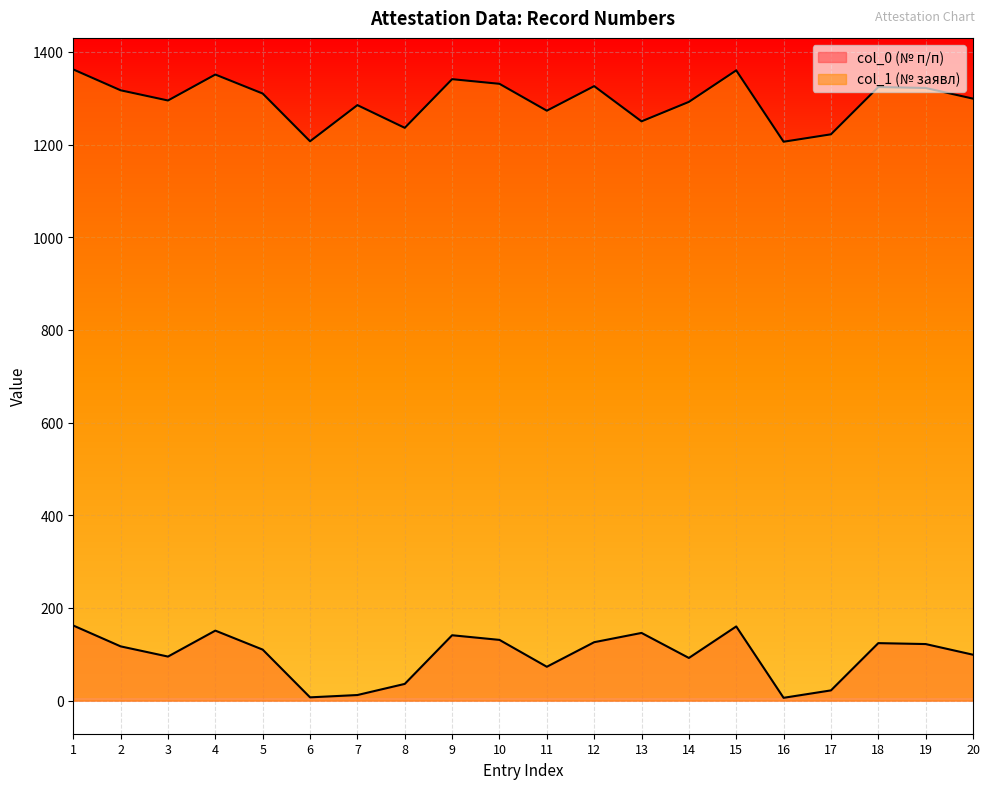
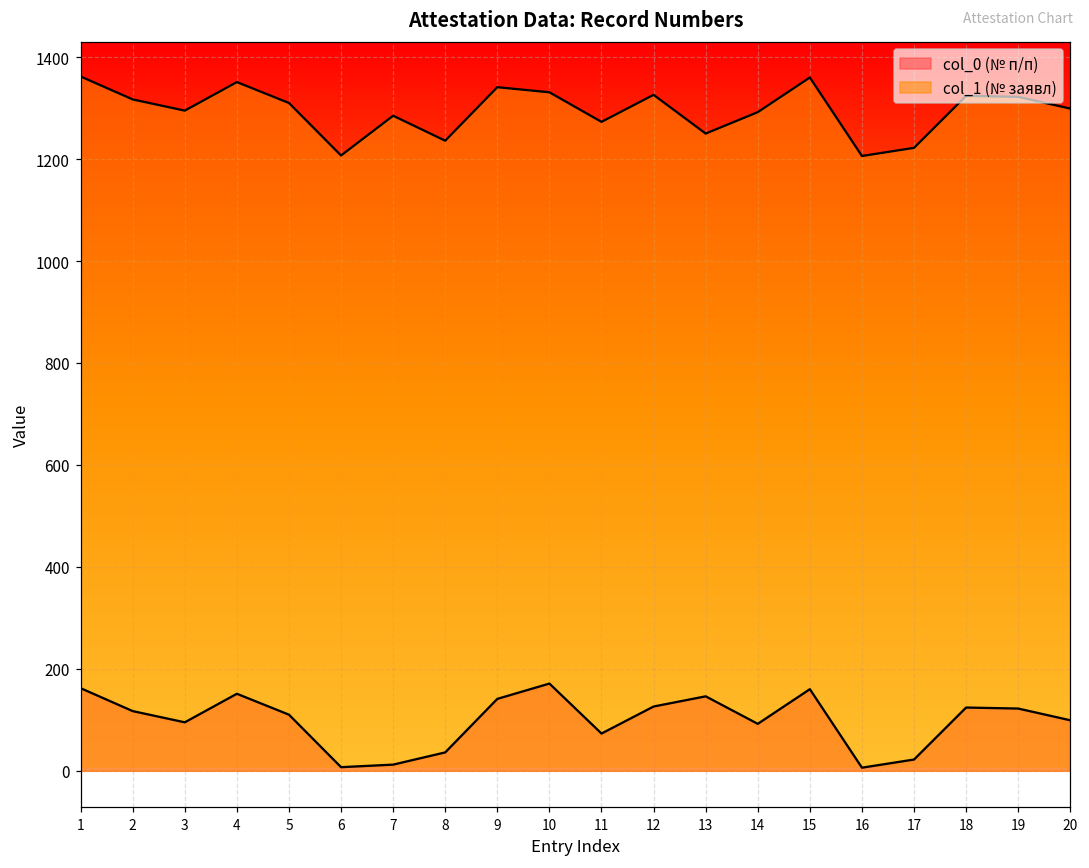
  {
    "col_0 (№ п/п)": {
      "1": 160,
      "2": 120,
      "3": 100,
      "4": 150,
      "5": 110,
      "6": 10,
      "7": 10,
      "8": 40,
      "9": 140,
-     "10": 130,
+     "10": 170,
      "11": 70,
      "12": 130,
      "13": 150,
      "14": 90,
      "15": 160,
      "16": 10,
      "17": 20,
      "18": 120,
      "19": 120,
      "20": 100
    },
    "col_1 (№ заявл)": {
      "1": 1360,
      "2": 1320,
      "3": 1300,
      "4": 1350,
      "5": 1310,
      "6": 1210,
      "7": 1290,
      "8": 1240,
      "9": 1340,
      "10": 1330,
      "11": 1270,
      "12": 1330,
      "13": 1250,
      "14": 1290,
      "15": 1360,
      "16": 1210,
      "17": 1220,
      "20": 1300
    }
  }
